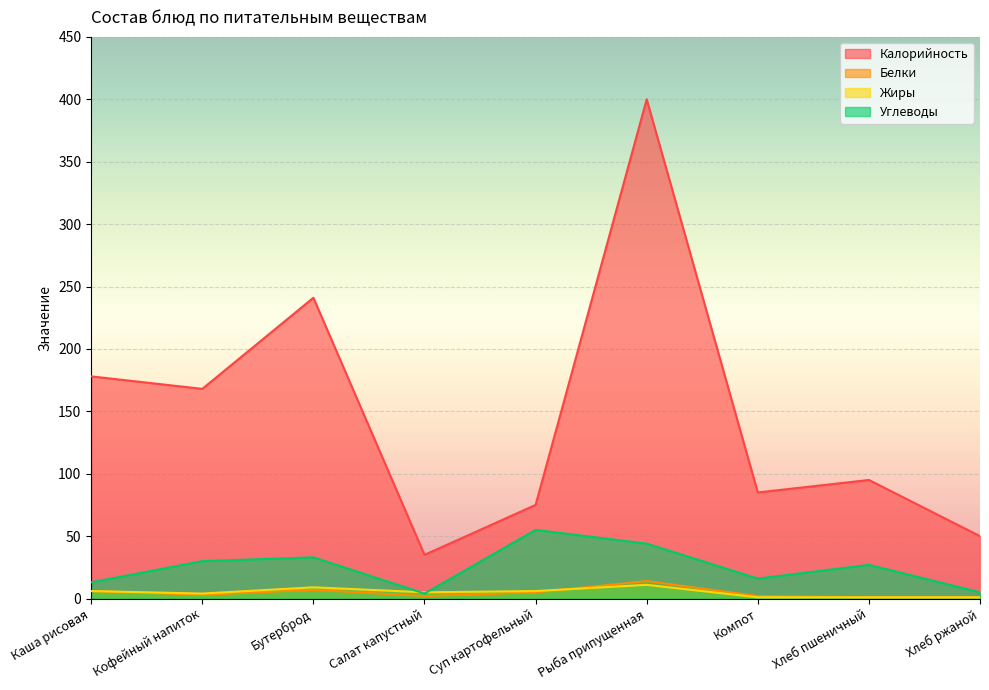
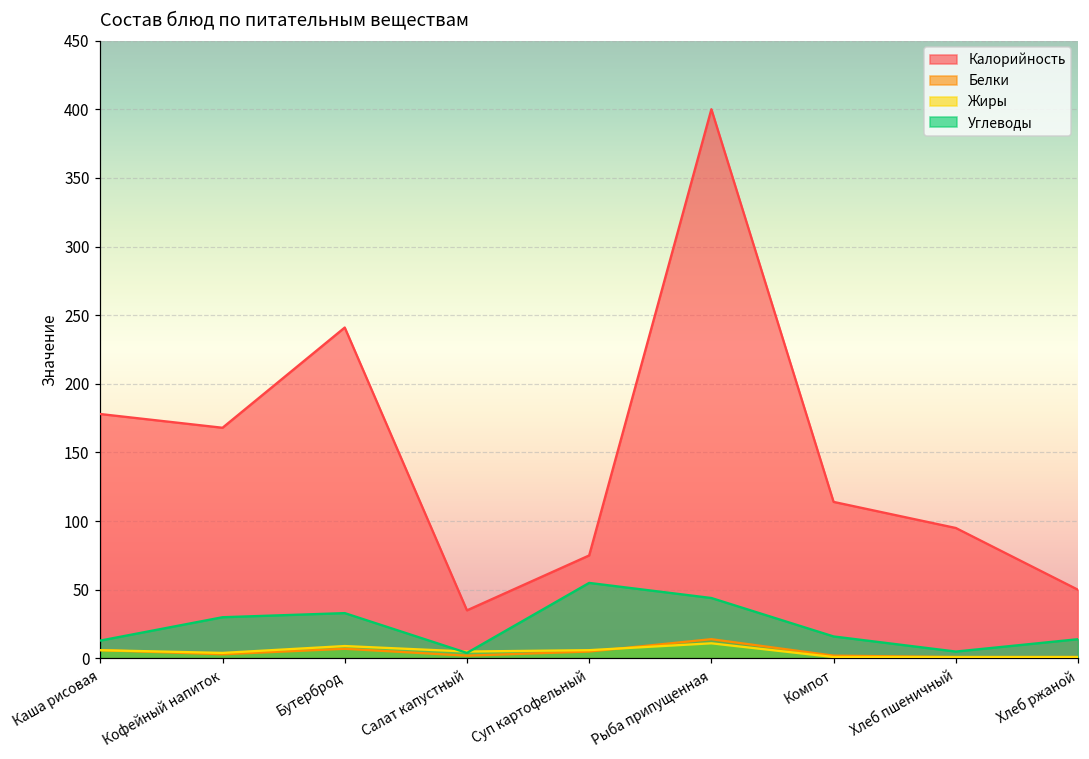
  {
    "Калорийность": {
      "Каша рисовая": 178,
      "Кофейный напиток": 168,
      "Бутерброд": 241,
      "Салат капустный": 35,
      "Суп картофельный": 75,
      "Рыба припущенная": 400,
-     "Компот": 85,
+     "Компот": 114,
      "Хлеб пшеничный": 95,
      "Хлеб ржаной": 50
    },
    "Белки": {
      "Рыба припущенная": 14
    },
    "Жиры": {
      "Рыба припущенная": 11
    },
    "Углеводы": {
      "Каша рисовая": 13,
      "Кофейный напиток": 30,
      "Бутерброд": 33,
      "Суп картофельный": 55,
      "Рыба припущенная": 44,
      "Компот": 16,
-     "Хлеб пшеничный": 27,
-     "Хлеб ржаной": 5
+     "Хлеб пшеничный": 5,
+     "Хлеб ржаной": 14
    }
  }
